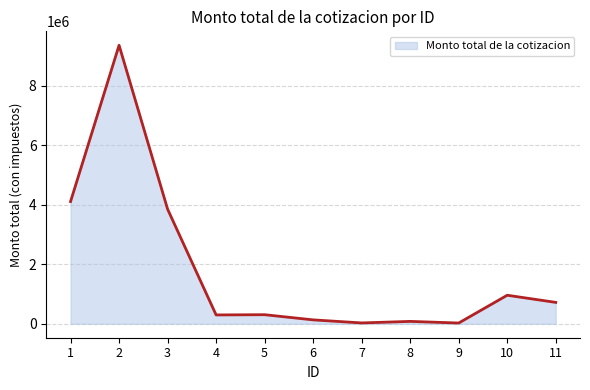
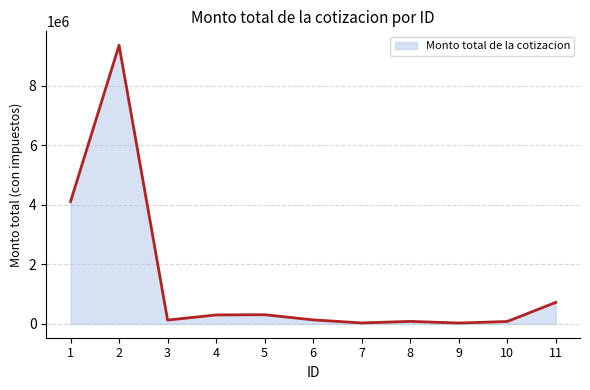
  {
    "1": 4100000,
    "2": 9400000,
-   "3": 3900000,
+   "3": 100000,
    "4": 300000,
    "5": 300000,
    "6": 100000,
    "7": 0,
    "8": 100000,
    "9": 0,
-   "10": 1000000,
+   "10": 100000,
    "11": 700000
  }
